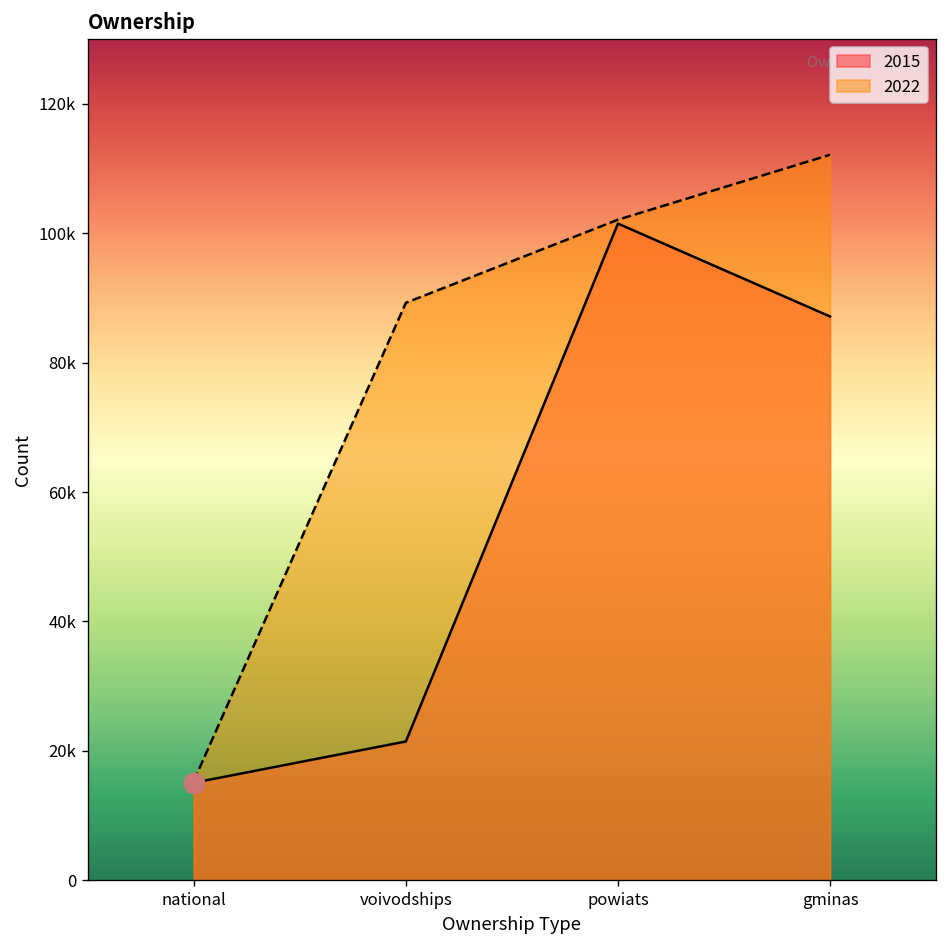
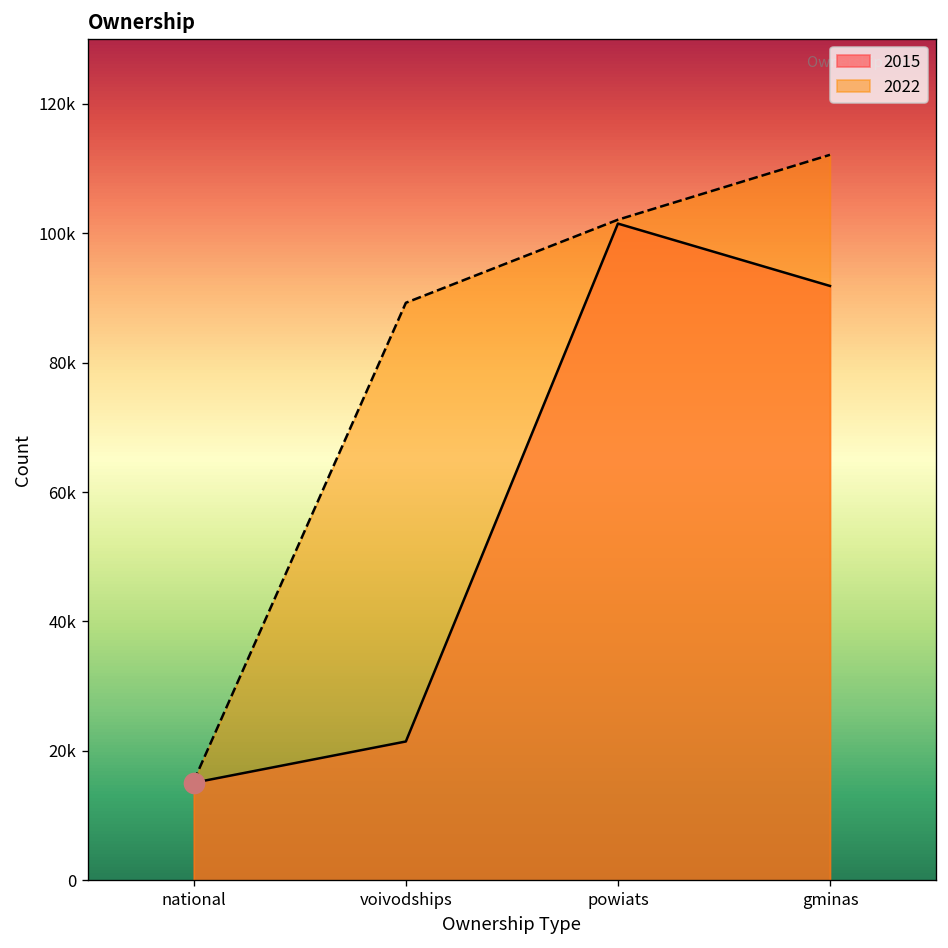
  {
    "2015": {
      "voivodships": 21000,
      "powiats": 101000,
-     "gminas": 87000
+     "gminas": 92000
    },
    "2022": {
      "voivodships": 89000,
      "powiats": 102000,
      "gminas": 112000
    }
  }
